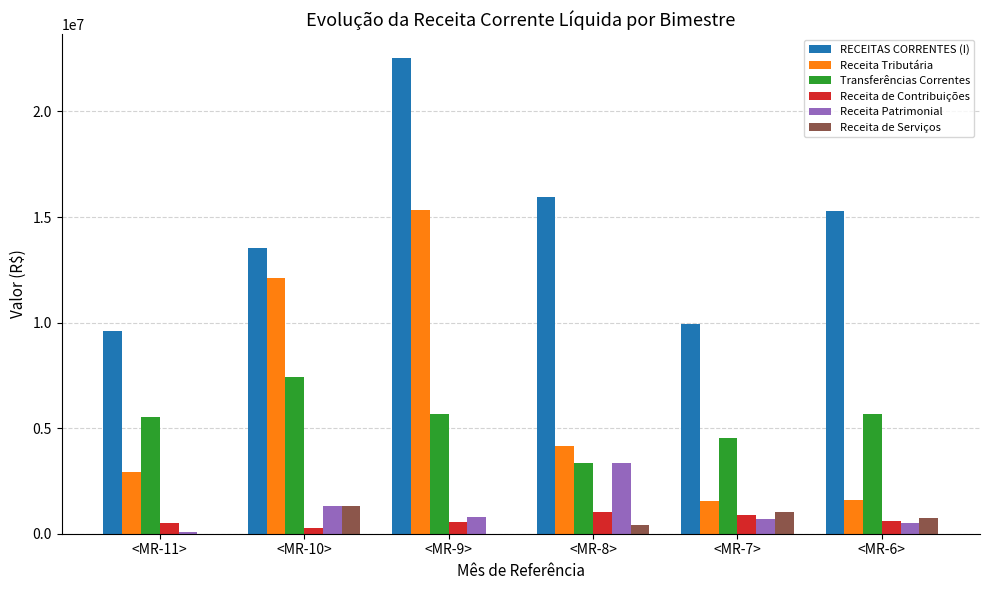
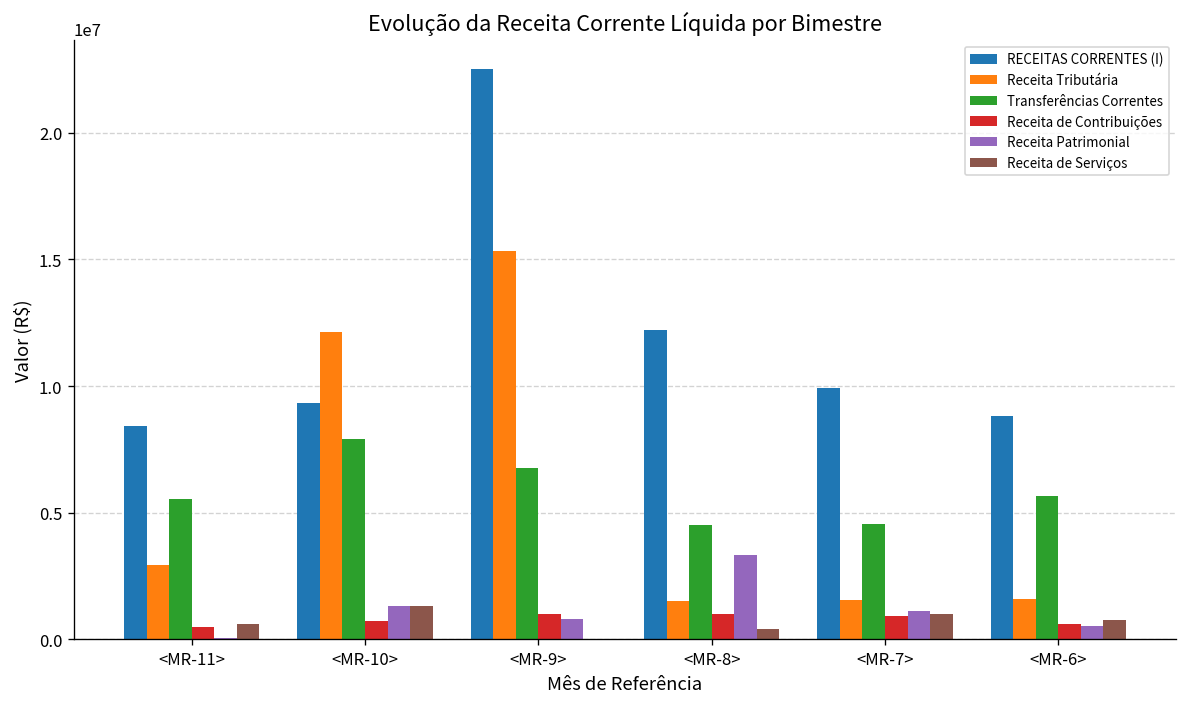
  {
    "RECEITAS CORRENTES (I)": {
-     "<MR-11>": 9600000,
-     "<MR-10>": 13600000,
+     "<MR-11>": 8400000,
+     "<MR-10>": 9300000,
      "<MR-9>": 22500000,
-     "<MR-8>": 16000000,
+     "<MR-8>": 12200000,
      "<MR-7>": 9900000,
-     "<MR-6>": 15300000
+     "<MR-6>": 8800000
    },
    "Receita Tributária": {
      "<MR-11>": 2900000,
      "<MR-10>": 12100000,
      "<MR-9>": 15300000,
-     "<MR-8>": 4100000,
+     "<MR-8>": 1500000,
      "<MR-7>": 1500000,
      "<MR-6>": 1600000
    },
    "Transferências Correntes": {
      "<MR-11>": 5500000,
-     "<MR-10>": 7400000,
-     "<MR-9>": 5700000,
-     "<MR-8>": 3300000,
+     "<MR-10>": 7900000,
+     "<MR-9>": 6800000,
+     "<MR-8>": 4500000,
      "<MR-7>": 4500000,
      "<MR-6>": 5700000
    },
    "Receita de Contribuições": {
      "<MR-11>": 500000,
-     "<MR-10>": 300000,
-     "<MR-9>": 600000,
+     "<MR-10>": 700000,
+     "<MR-9>": 1000000,
      "<MR-8>": 1000000,
      "<MR-7>": 900000,
      "<MR-6>": 600000
    },
    "Receita Patrimonial": {
      "<MR-10>": 1300000,
      "<MR-9>": 800000,
      "<MR-8>": 3300000,
-     "<MR-7>": 700000,
+     "<MR-7>": 1100000,
      "<MR-6>": 500000
    },
    "Receita de Serviços": {
-     "<MR-11>": 0,
+     "<MR-11>": 600000,
      "<MR-10>": 1300000,
      "<MR-8>": 400000,
      "<MR-7>": 1000000,
      "<MR-6>": 800000
    }
  }
